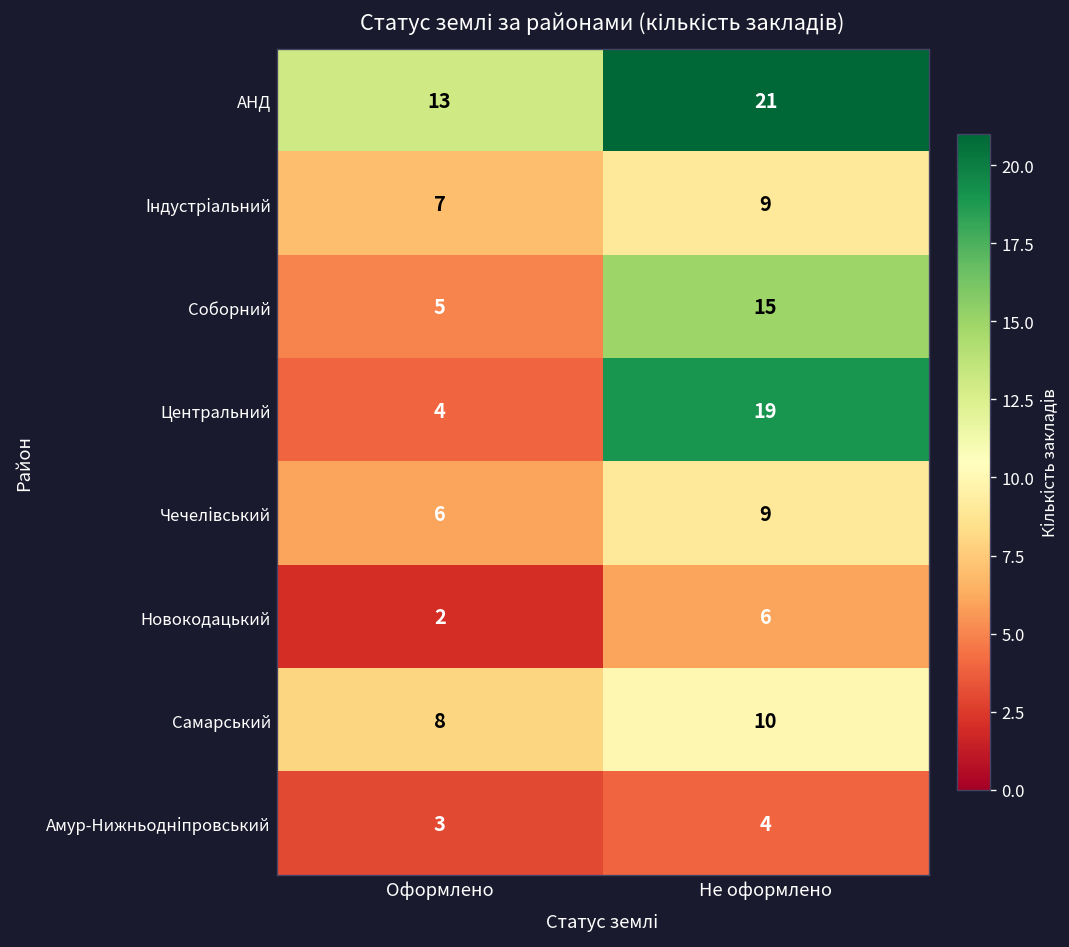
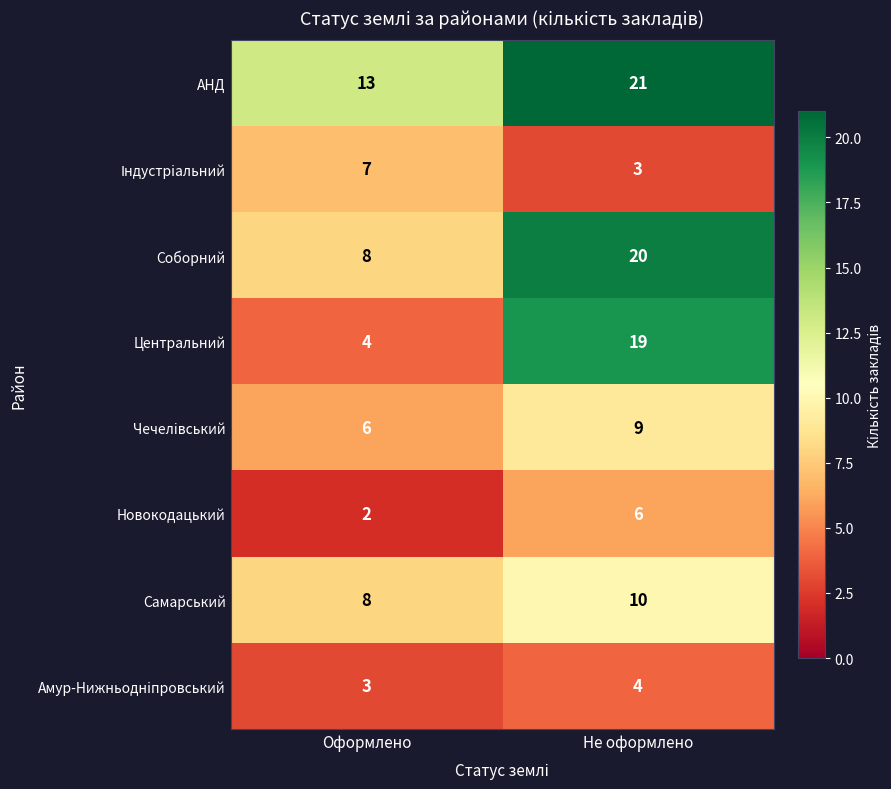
  {
    "АНД": {
      "Оформлено": 13,
      "Не оформлено": 21
    },
    "Індустріальний": {
      "Оформлено": 7,
-     "Не оформлено": 9
+     "Не оформлено": 3
    },
    "Соборний": {
-     "Оформлено": 5,
-     "Не оформлено": 15
+     "Оформлено": 8,
+     "Не оформлено": 20
    },
    "Центральний": {
      "Оформлено": 4,
      "Не оформлено": 19
    },
    "Чечелівський": {
      "Оформлено": 6,
      "Не оформлено": 9
    },
    "Новокодацький": {
      "Оформлено": 2,
      "Не оформлено": 6
    },
    "Самарський": {
      "Оформлено": 8,
      "Не оформлено": 10
    },
    "Амур-Нижньодніпровський": {
      "Оформлено": 3,
      "Не оформлено": 4
    }
  }
